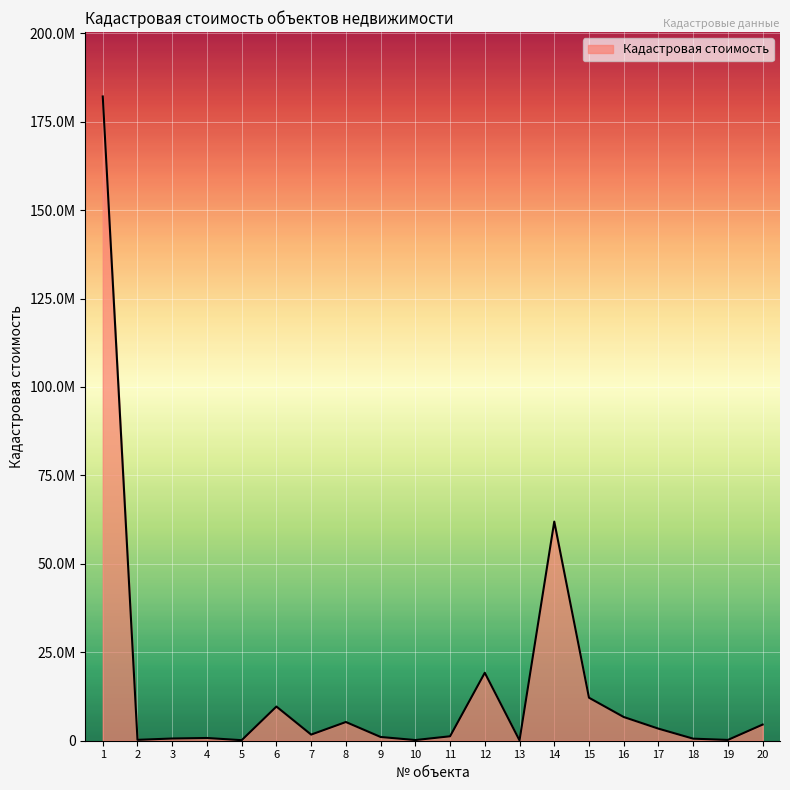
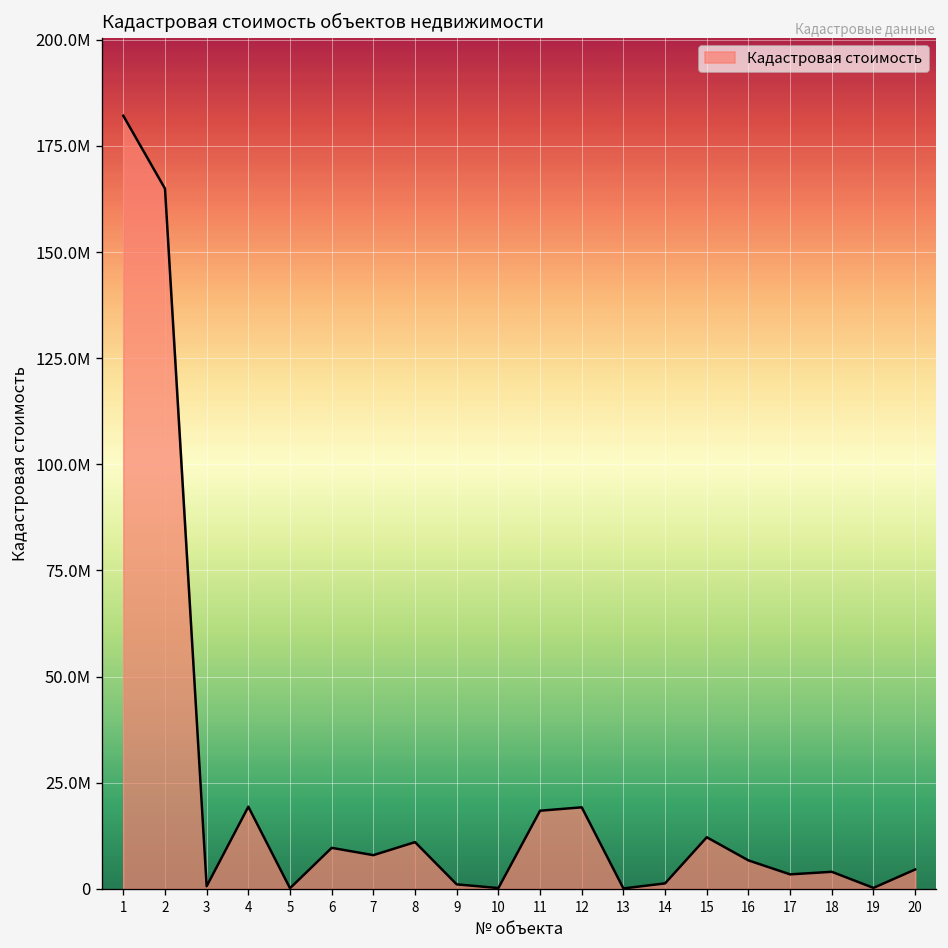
  {
    "1": 182000000,
-   "2": 0,
+   "2": 165000000,
    "3": 1000000,
-   "4": 1000000,
+   "4": 19000000,
    "5": 0,
    "6": 10000000,
-   "7": 2000000,
-   "8": 5000000,
+   "7": 8000000,
+   "8": 11000000,
    "9": 1000000,
    "10": 0,
-   "11": 1000000,
+   "11": 18000000,
    "12": 19000000,
    "13": 0,
-   "14": 62000000,
+   "14": 1000000,
    "15": 12000000,
    "16": 7000000,
    "17": 3000000,
-   "18": 1000000,
+   "18": 4000000,
    "19": 0,
    "20": 5000000
  }
